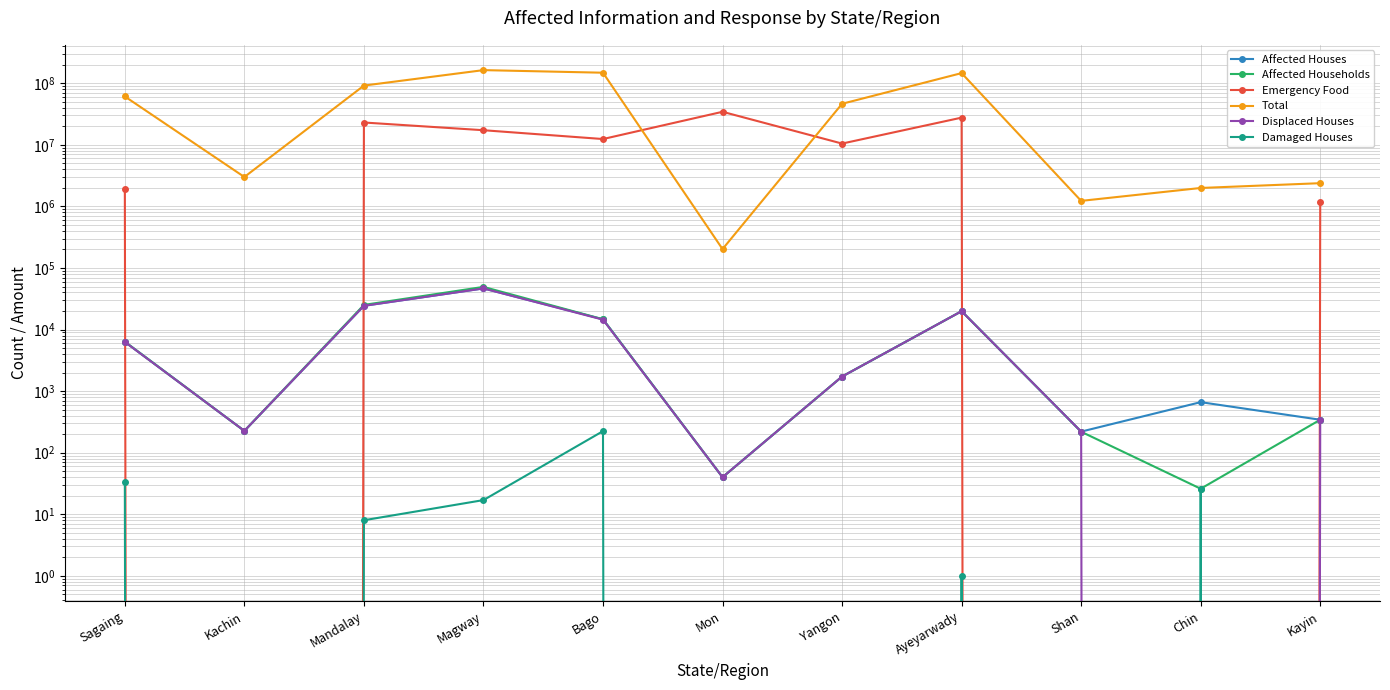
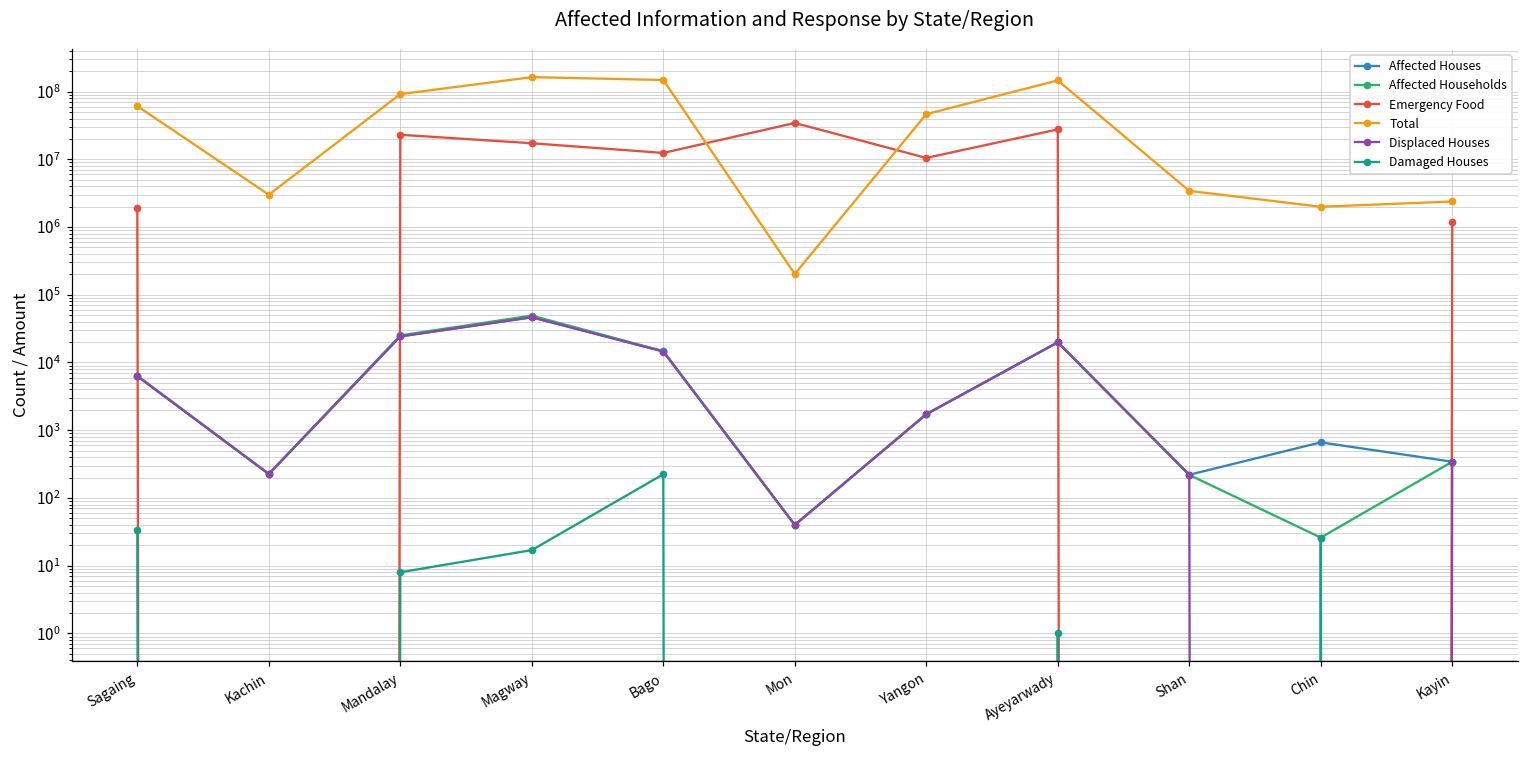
  {
    "Affected Houses": {
      "Chin": 700
    },
    "Emergency Food": {
      "Sagaing": 1900000,
      "Mandalay": 23000000,
      "Magway": 17000000,
      "Bago": 12000000,
      "Mon": 30000000,
      "Yangon": 10000000,
      "Ayeyarwady": 30000000,
      "Kayin": 1200000
    },
    "Total": {
      "Sagaing": 60000000,
      "Kachin": 3000000,
      "Mandalay": 90000000,
      "Magway": 160000000,
      "Bago": 150000000,
      "Mon": 200000,
      "Yangon": 50000000,
      "Ayeyarwady": 150000000,
-     "Shan": 1200000,
+     "Shan": 3000000,
      "Chin": 2000000,
      "Kayin": 2400000
    }
  }
